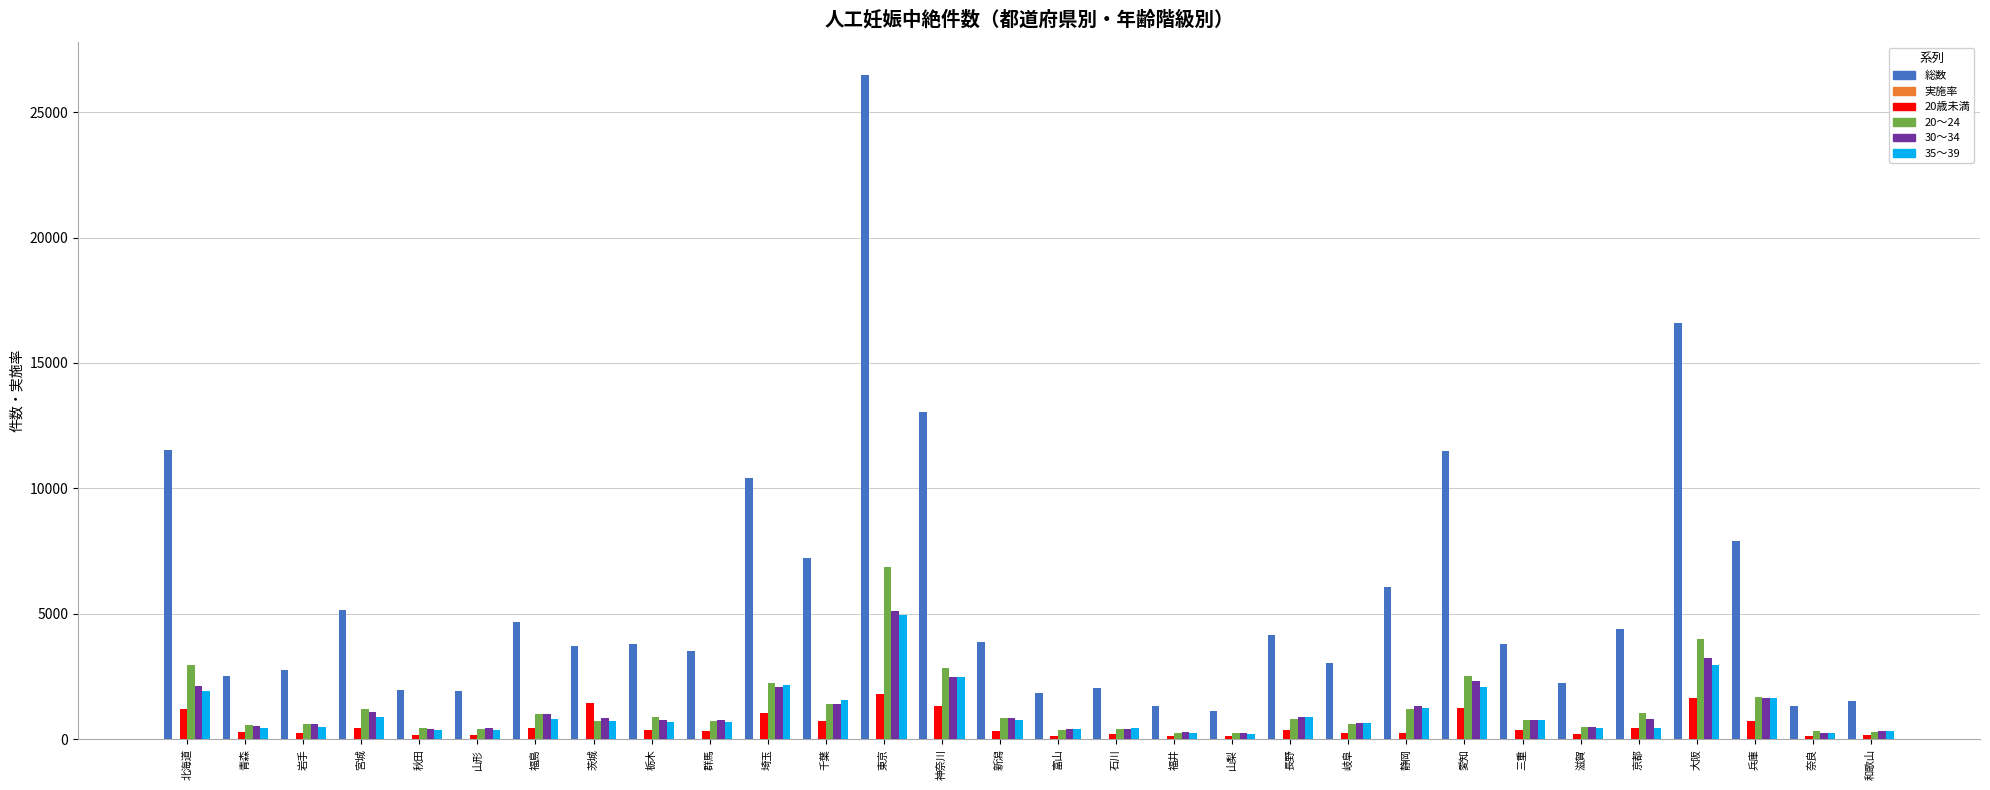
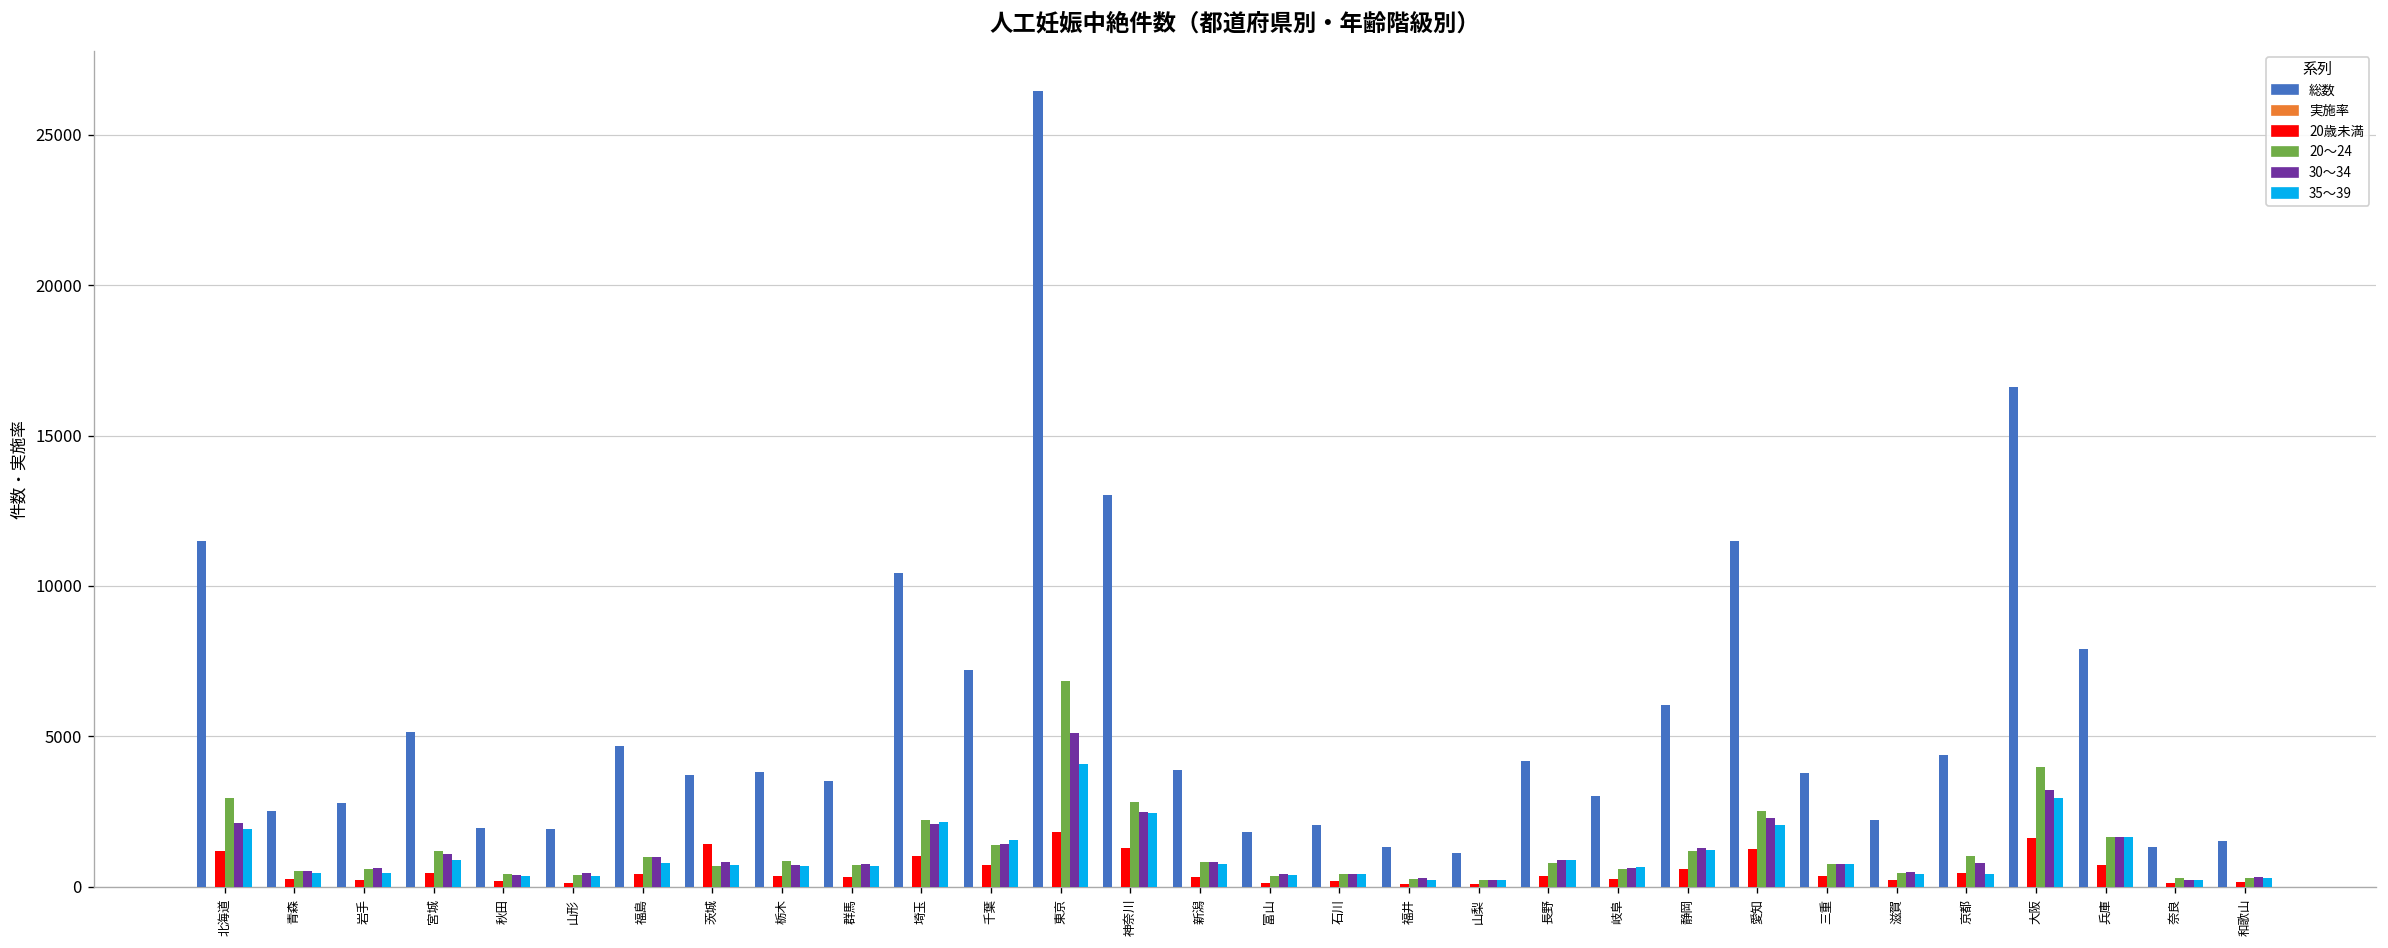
  {
    "総数": {
      "北海道": 11500,
      "青森": 2500,
      "岩手": 2800,
      "宮城": 5100,
      "秋田": 2000,
      "山形": 1900,
      "福島": 4700,
      "茨城": 3700,
      "栃木": 3800,
      "群馬": 3500,
      "埼玉": 10400,
      "千葉": 7200,
      "東京": 26500,
      "神奈川": 13000,
      "新潟": 3900,
      "富山": 1800,
      "石川": 2100,
      "福井": 1300,
      "山梨": 1100,
      "長野": 4200,
      "岐阜": 3000,
      "静岡": 6100,
      "愛知": 11500,
      "三重": 3800,
      "滋賀": 2200,
      "京都": 4400,
      "大阪": 16600,
      "兵庫": 7900,
      "奈良": 1300,
      "和歌山": 1500
    },
    "20歳未満": {
      "北海道": 1200,
      "青森": 300,
      "岩手": 200,
      "宮城": 500,
      "秋田": 200,
      "山形": 100,
      "福島": 400,
      "茨城": 1400,
      "栃木": 400,
      "群馬": 300,
      "埼玉": 1000,
      "千葉": 700,
      "東京": 1800,
      "神奈川": 1300,
      "新潟": 300,
      "富山": 100,
      "石川": 200,
      "福井": 100,
      "山梨": 100,
      "長野": 400,
      "岐阜": 300,
-     "静岡": 300,
+     "静岡": 600,
      "愛知": 1200,
      "三重": 400,
      "滋賀": 200,
      "京都": 500,
      "大阪": 1600,
      "兵庫": 700,
      "奈良": 100,
      "和歌山": 200
    },
    "20～24": {
      "北海道": 3000,
      "青森": 500,
      "岩手": 600,
      "宮城": 1200,
      "秋田": 400,
      "山形": 400,
      "福島": 1000,
      "茨城": 700,
      "栃木": 900,
      "群馬": 700,
      "埼玉": 2200,
      "千葉": 1400,
      "東京": 6900,
      "神奈川": 2800,
      "新潟": 800,
      "富山": 400,
      "石川": 400,
      "福井": 300,
      "山梨": 200,
      "長野": 800,
      "岐阜": 600,
      "静岡": 1200,
      "愛知": 2500,
      "三重": 800,
      "滋賀": 500,
      "京都": 1000,
      "大阪": 4000,
      "兵庫": 1700,
      "奈良": 300,
      "和歌山": 300
    },
    "30～34": {
      "北海道": 2100,
      "青森": 500,
      "岩手": 600,
      "宮城": 1100,
      "秋田": 400,
      "山形": 500,
      "福島": 1000,
      "茨城": 800,
      "栃木": 700,
      "群馬": 800,
      "埼玉": 2100,
      "千葉": 1400,
      "東京": 5100,
      "神奈川": 2500,
      "新潟": 800,
      "富山": 400,
      "石川": 400,
      "福井": 300,
      "山梨": 200,
      "長野": 900,
      "岐阜": 600,
      "静岡": 1300,
      "愛知": 2300,
      "三重": 800,
      "滋賀": 500,
      "京都": 800,
      "大阪": 3200,
      "兵庫": 1600,
      "奈良": 200,
      "和歌山": 300
    },
    "35～39": {
      "北海道": 1900,
      "青森": 500,
      "岩手": 500,
      "宮城": 900,
      "秋田": 400,
      "山形": 400,
      "福島": 800,
      "茨城": 700,
      "栃木": 700,
      "群馬": 700,
      "埼玉": 2200,
      "千葉": 1600,
-     "東京": 5000,
+     "東京": 4100,
      "神奈川": 2500,
      "新潟": 800,
      "富山": 400,
      "石川": 400,
      "福井": 200,
      "山梨": 200,
      "長野": 900,
      "岐阜": 700,
      "静岡": 1200,
      "愛知": 2100,
      "三重": 800,
      "滋賀": 400,
      "京都": 400,
      "大阪": 2900,
      "兵庫": 1700,
      "奈良": 200,
      "和歌山": 300
    }
  }
